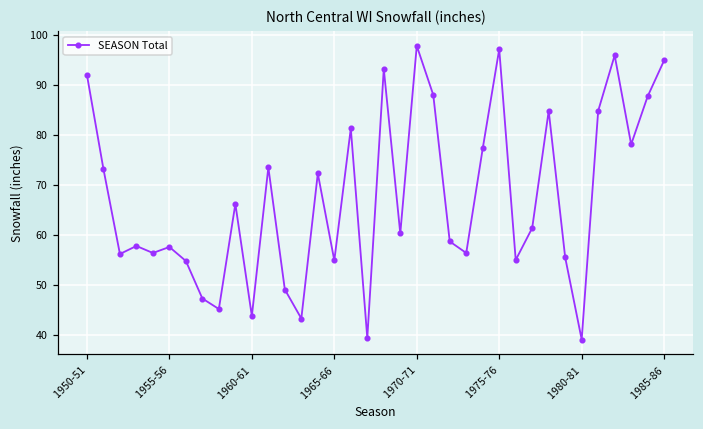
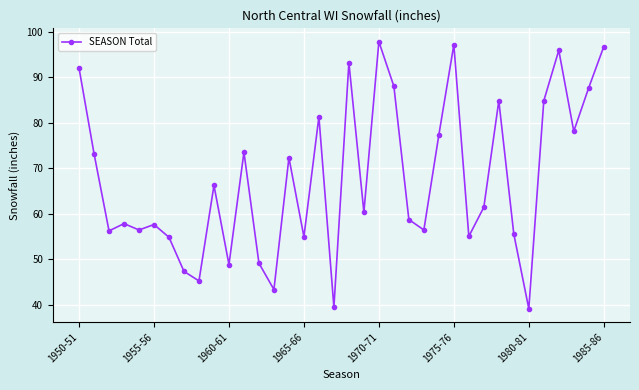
  {
    "1950-51": 92,
    "1955-56": 58,
-   "1960-61": 44,
+   "1960-61": 49,
    "1965-66": 55,
    "1970-71": 98,
    "1975-76": 97,
    "1980-81": 39,
-   "1985-86": 95
+   "1985-86": 97
  }
